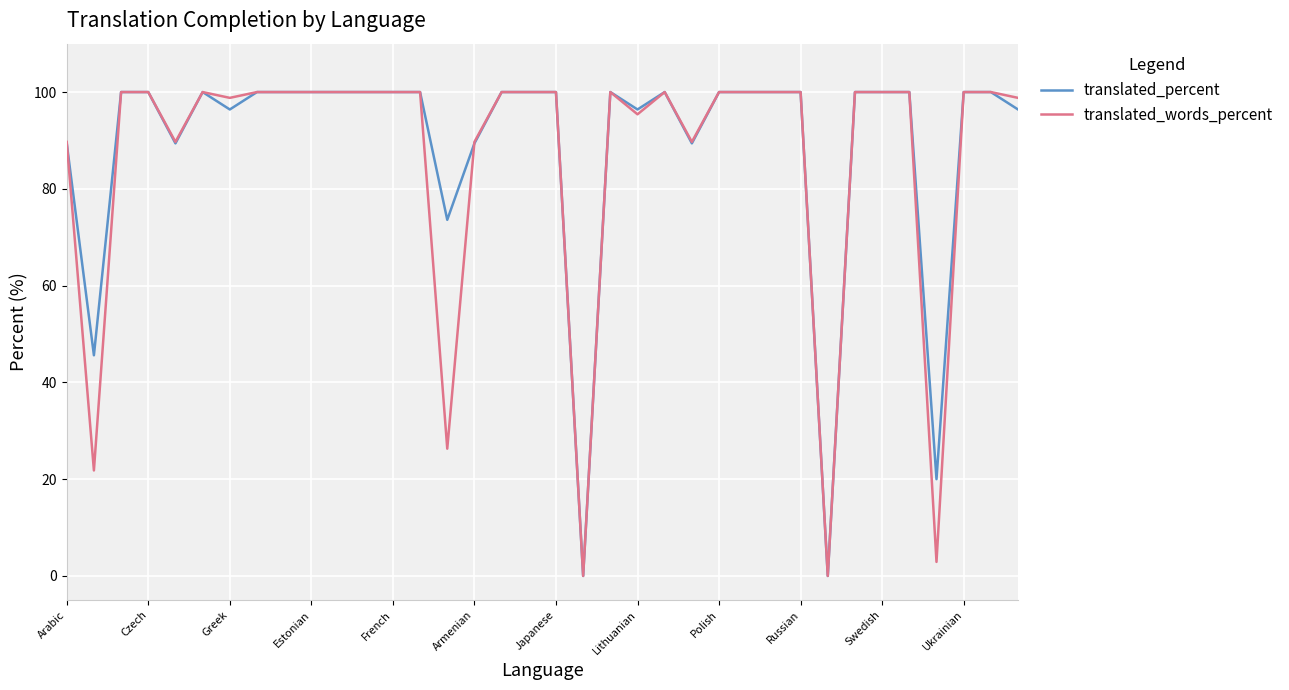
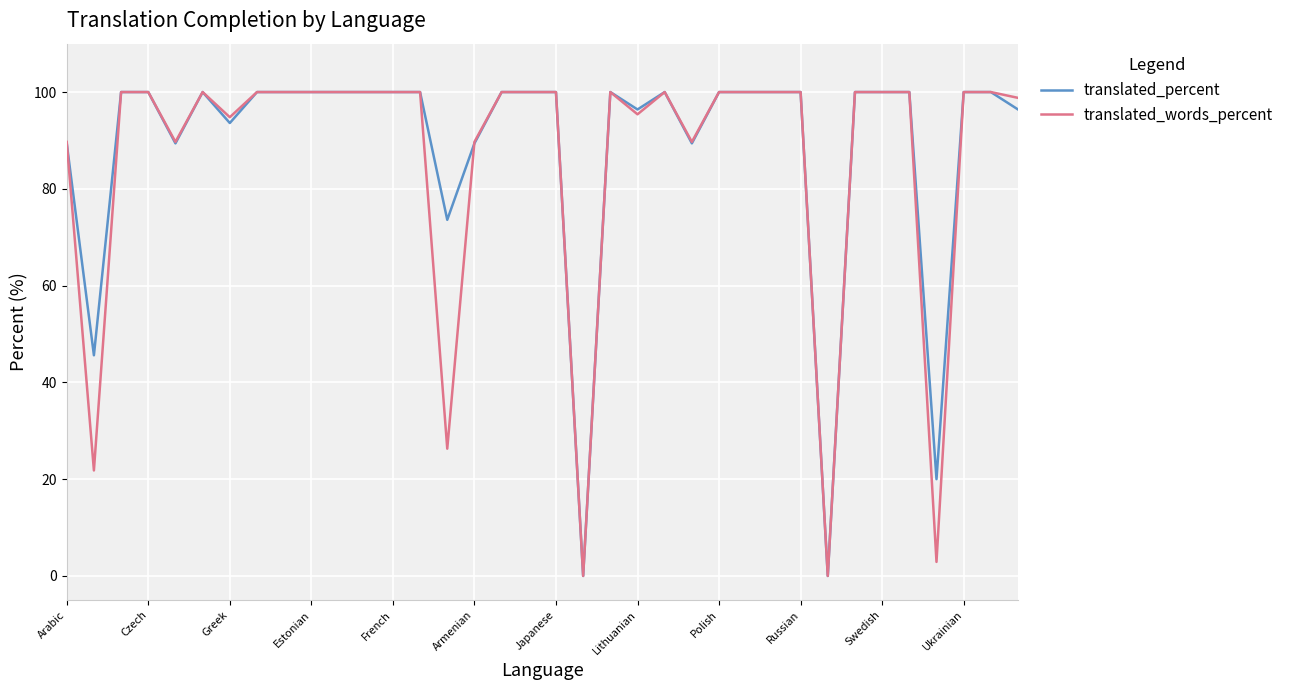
  {
    "translated_percent": {
-     "Greek": 96,
+     "Greek": 94,
      "Lithuanian": 96
    },
    "translated_words_percent": {
-     "Greek": 99,
+     "Greek": 95,
      "Lithuanian": 95
    }
  }
